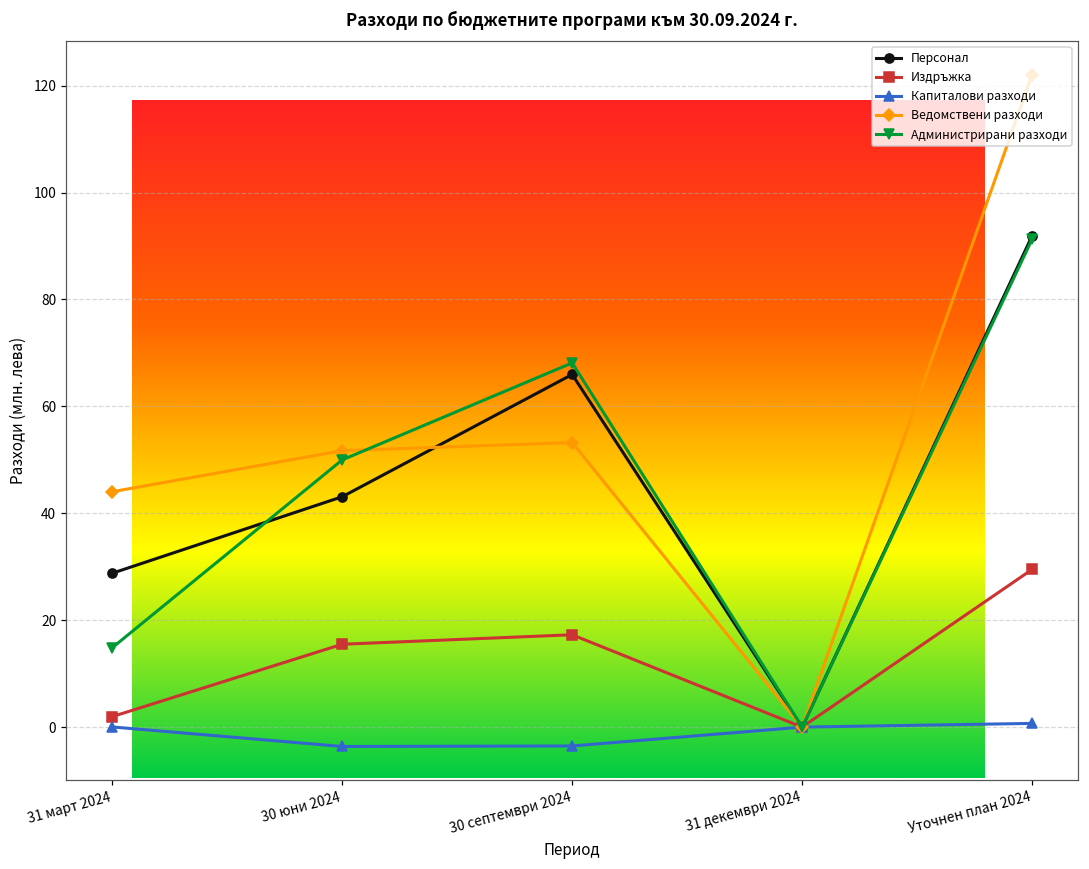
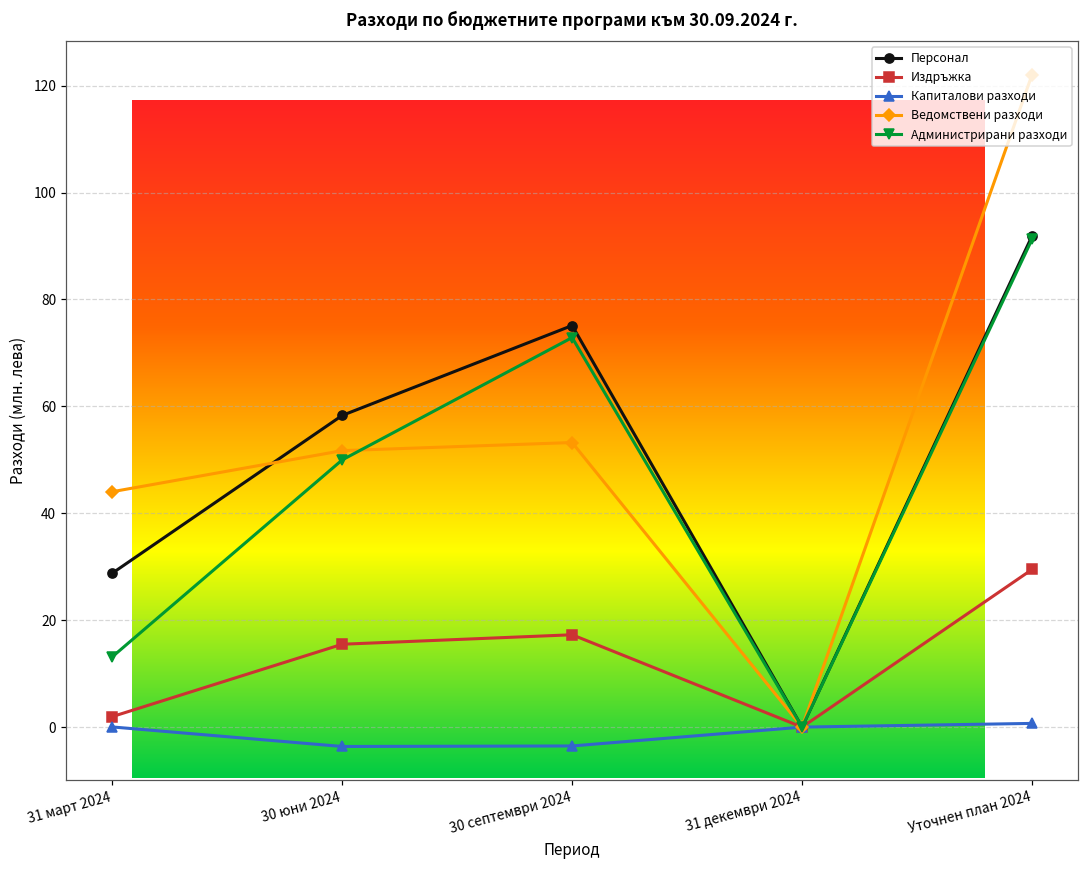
  {
    "Персонал": {
      "31 март 2024": 29,
-     "30 юни 2024": 43,
-     "30 септември 2024": 66,
+     "30 юни 2024": 58,
+     "30 септември 2024": 75,
      "Уточнен план 2024": 92
    },
    "Издръжка": {
      "31 март 2024": 2,
      "30 юни 2024": 16,
      "30 септември 2024": 17,
      "Уточнен план 2024": 29
    },
    "Капиталови разходи": {
      "31 март 2024": 0,
      "30 юни 2024": -4,
      "30 септември 2024": -4,
      "Уточнен план 2024": 1
    },
    "Ведомствени разходи": {
      "31 март 2024": 44,
      "30 юни 2024": 52,
      "30 септември 2024": 53
    },
    "Администрирани разходи": {
-     "31 март 2024": 15,
+     "31 март 2024": 13,
      "30 юни 2024": 50,
-     "30 септември 2024": 68,
+     "30 септември 2024": 73,
      "Уточнен план 2024": 91
    }
  }
